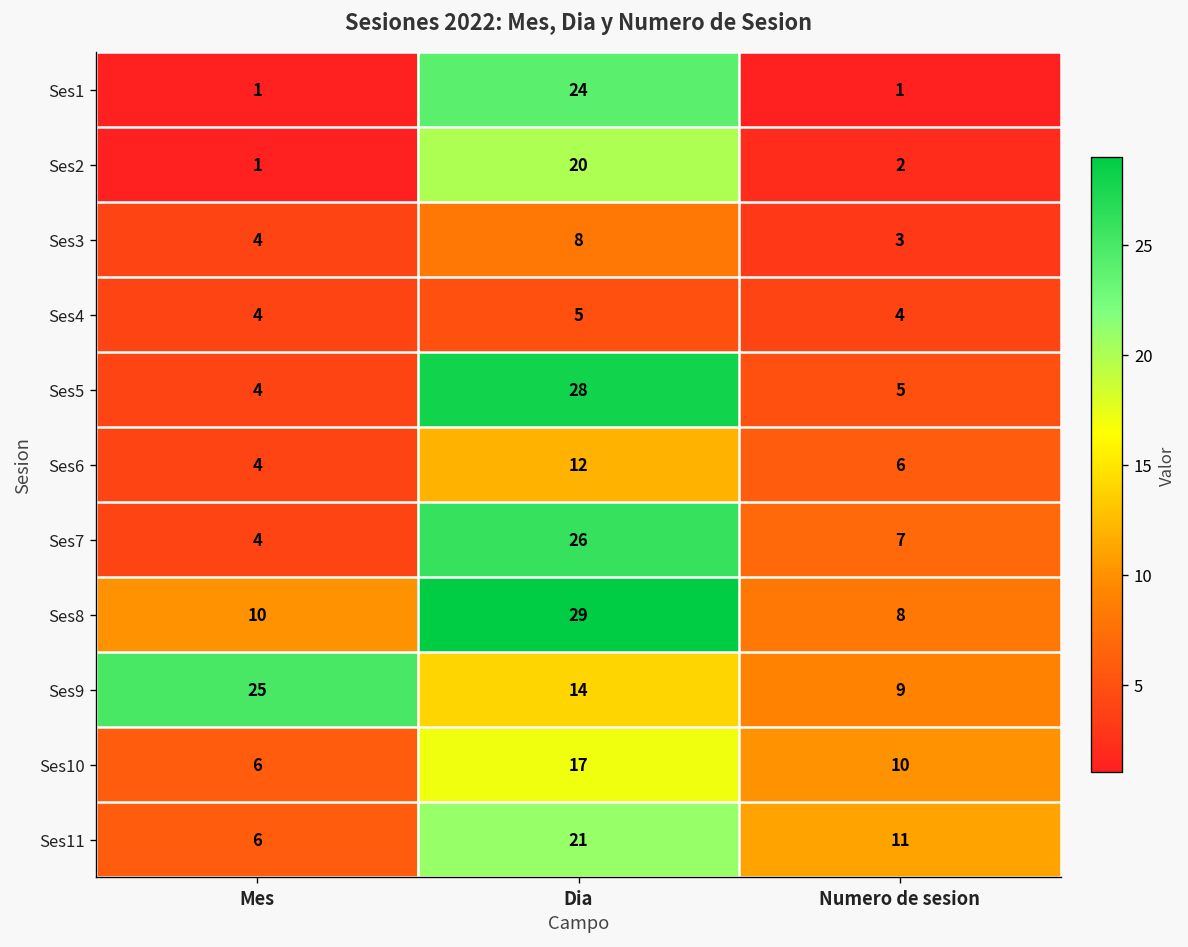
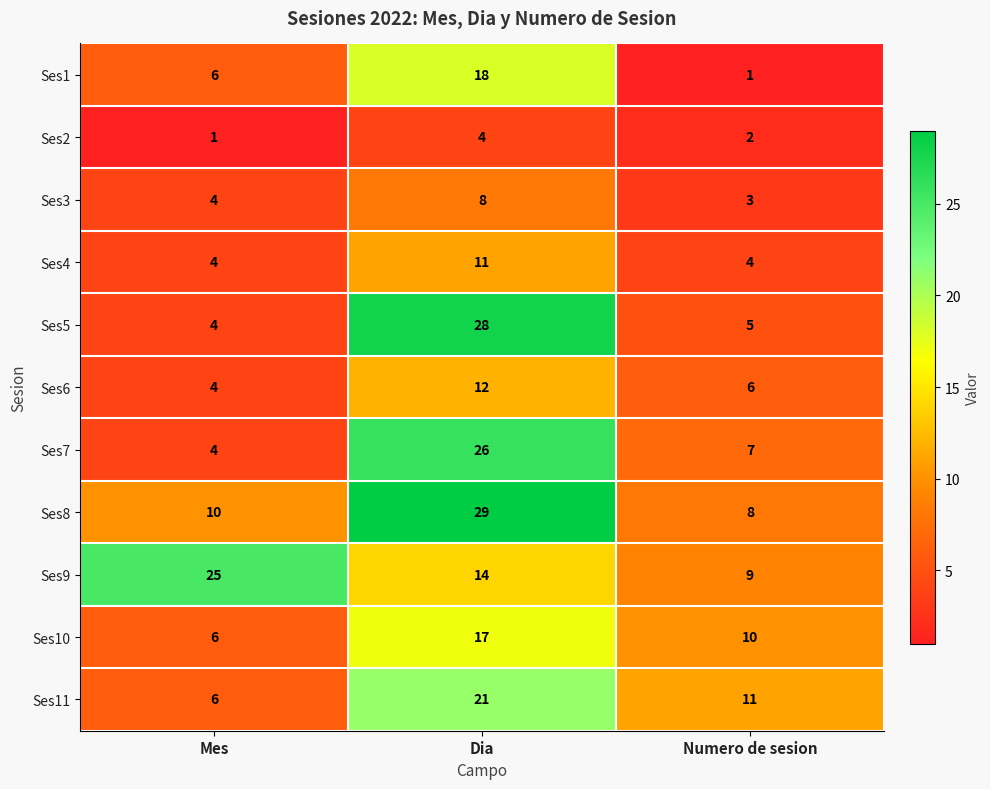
  {
    "Ses1": {
-     "Mes": 1,
-     "Dia": 24,
+     "Mes": 6,
+     "Dia": 18,
      "Numero de sesion": 1
    },
    "Ses2": {
      "Mes": 1,
-     "Dia": 20,
+     "Dia": 4,
      "Numero de sesion": 2
    },
    "Ses3": {
      "Mes": 4,
      "Dia": 8,
      "Numero de sesion": 3
    },
    "Ses4": {
      "Mes": 4,
-     "Dia": 5,
+     "Dia": 11,
      "Numero de sesion": 4
    },
    "Ses5": {
      "Mes": 4,
      "Dia": 28,
      "Numero de sesion": 5
    },
    "Ses6": {
      "Mes": 4,
      "Dia": 12,
      "Numero de sesion": 6
    },
    "Ses7": {
      "Mes": 4,
      "Dia": 26,
      "Numero de sesion": 7
    },
    "Ses8": {
      "Mes": 10,
      "Dia": 29,
      "Numero de sesion": 8
    },
    "Ses9": {
      "Mes": 25,
      "Dia": 14,
      "Numero de sesion": 9
    },
    "Ses10": {
      "Mes": 6,
      "Dia": 17,
      "Numero de sesion": 10
    },
    "Ses11": {
      "Mes": 6,
      "Dia": 21,
      "Numero de sesion": 11
    }
  }
